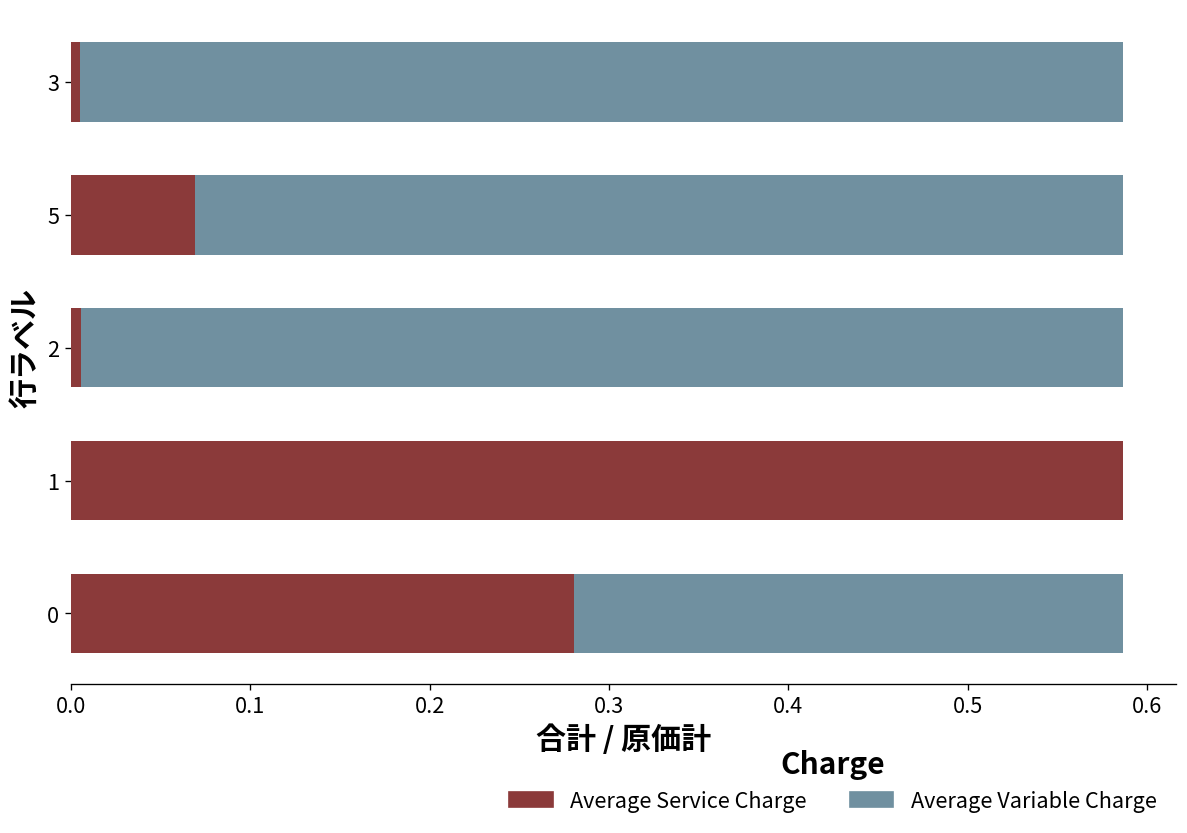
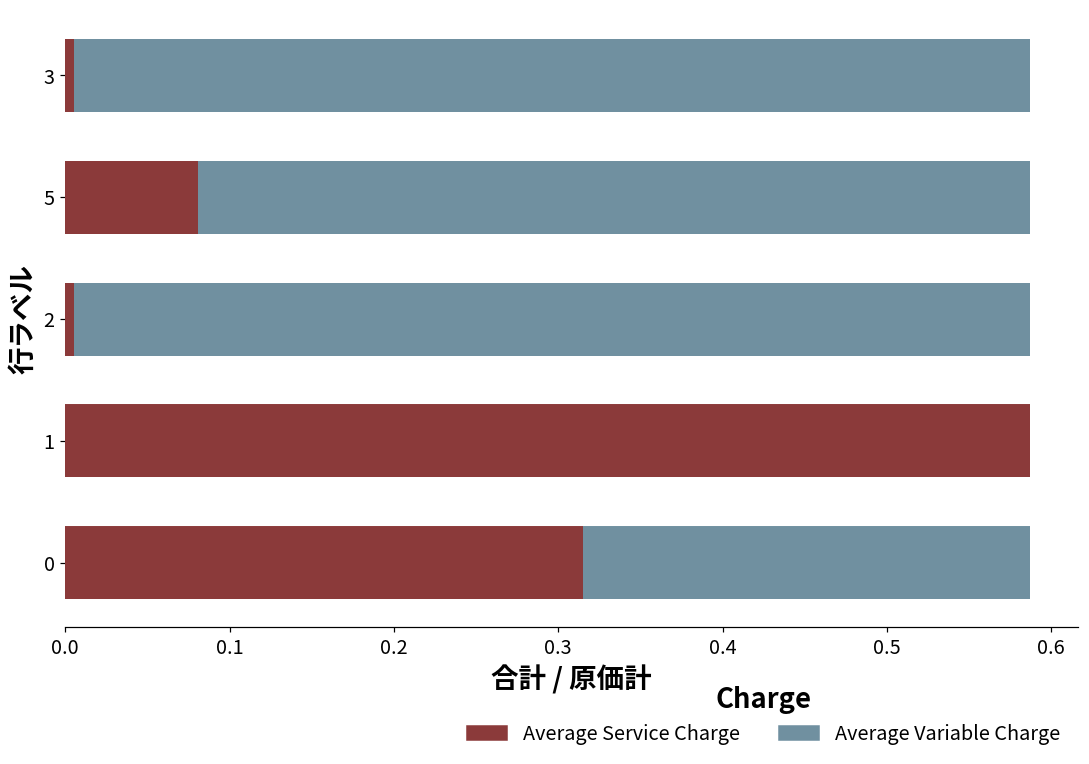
  {
    "Average Variable Charge": {
      "3": 0.587,
      "5": 0.587,
      "2": 0.587,
      "1": 0.587,
      "0": 0.587
    },
    "Average Service Charge": {
-     "5": 0.069,
+     "5": 0.081,
      "1": 0.587,
-     "0": 0.280
+     "0": 0.315
    }
  }
